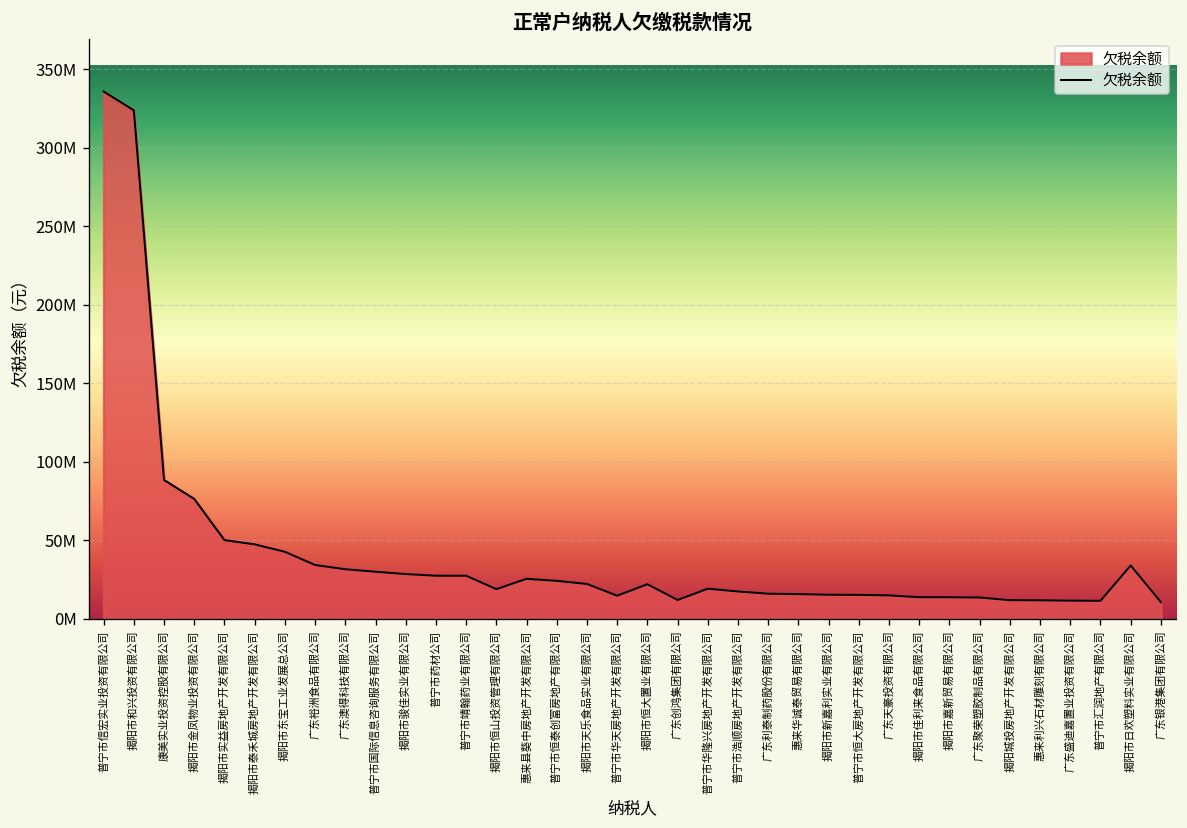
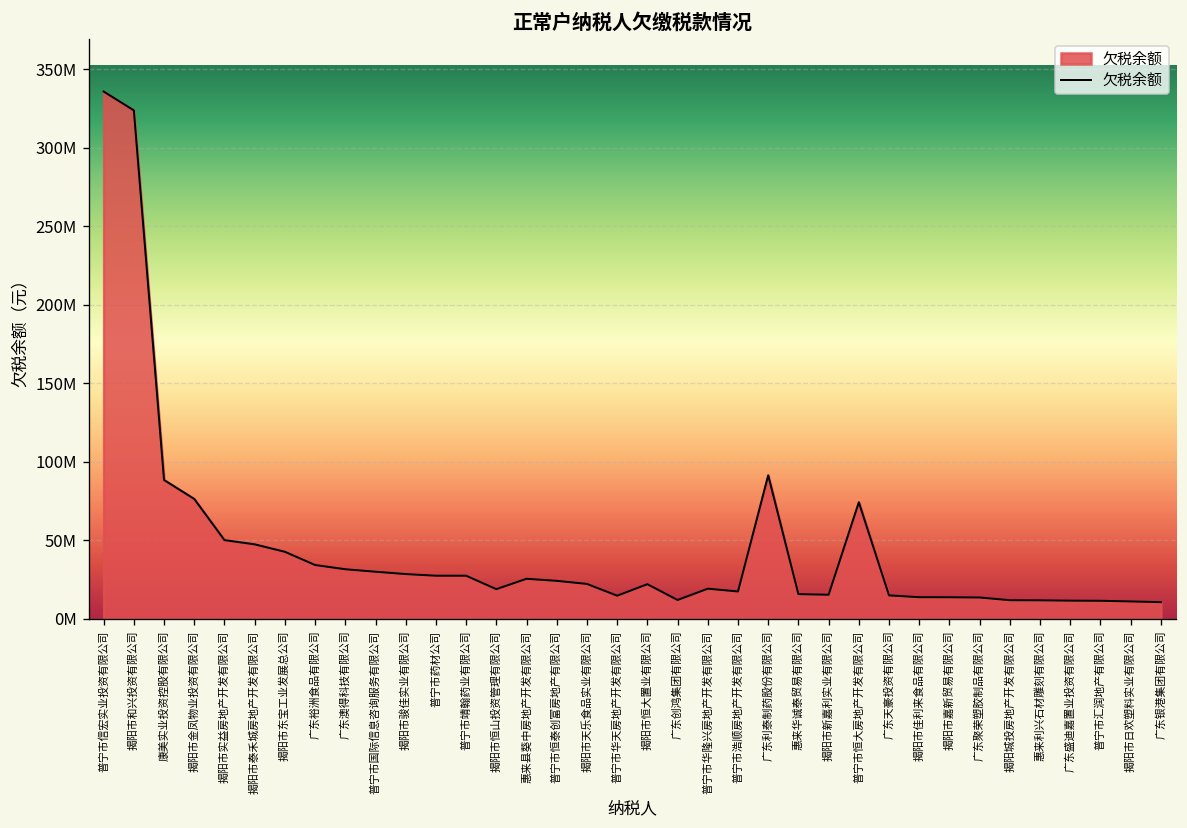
  {
    "普宁市信宏实业投资有限公司": 336000000,
    "揭阳市和兴投资有限公司": 324000000,
    "康美实业投资控股有限公司": 88000000,
    "揭阳市金凤物业投资有限公司": 76000000,
    "揭阳市实益房地产开发有限公司": 50000000,
    "揭阳市泰禾城房地产开发有限公司": 47000000,
    "揭阳市东宝工业发展总公司": 43000000,
    "广东裕洲食品有限公司": 34000000,
    "广东澳得科技有限公司": 32000000,
    "普宁市国际信息咨询服务有限公司": 30000000,
    "揭阳市骏佳实业有限公司": 29000000,
    "普宁市药材公司": 27000000,
    "普宁市靖翰药业有限公司": 27000000,
    "揭阳市恒山投资管理有限公司": 19000000,
    "惠来县葵中房地产开发有限公司": 26000000,
    "普宁市恒泰创富房地产有限公司": 24000000,
    "揭阳市天乐食品实业有限公司": 22000000,
    "普宁市华天房地产开发有限公司": 15000000,
    "揭阳市恒大置业有限公司": 22000000,
    "广东创鸿集团有限公司": 12000000,
    "普宁市华隆兴房地产开发有限公司": 19000000,
    "普宁市浩顺房地产开发有限公司": 17000000,
-   "广东利泰制药股份有限公司": 16000000,
+   "广东利泰制药股份有限公司": 91000000,
    "惠来华诚泰贸易有限公司": 16000000,
    "揭阳市新嘉利实业有限公司": 15000000,
-   "普宁市恒大房地产开发有限公司": 15000000,
+   "普宁市恒大房地产开发有限公司": 74000000,
    "广东天豪投资有限公司": 15000000,
    "揭阳市佳利来食品有限公司": 14000000,
    "揭阳市嘉新贸易有限公司": 14000000,
    "广东聚荣塑胶制品有限公司": 14000000,
    "揭阳城投房地产开发有限公司": 12000000,
    "惠来利兴石材雕刻有限公司": 12000000,
    "广东盛迪嘉置业投资有限公司": 12000000,
    "普宁市汇润地产有限公司": 12000000,
-   "揭阳市日欢塑料实业有限公司": 34000000,
+   "揭阳市日欢塑料实业有限公司": 11000000,
    "广东银港集团有限公司": 11000000
  }
